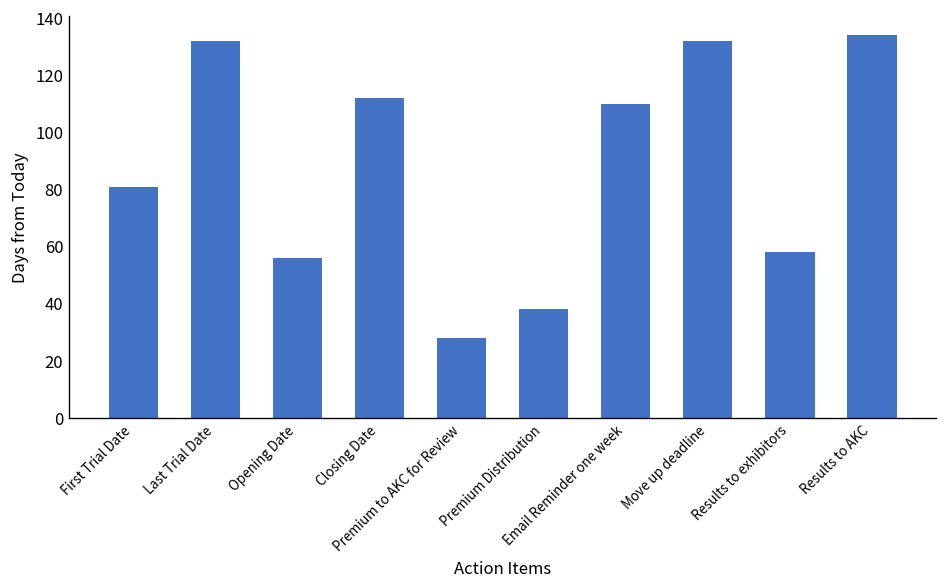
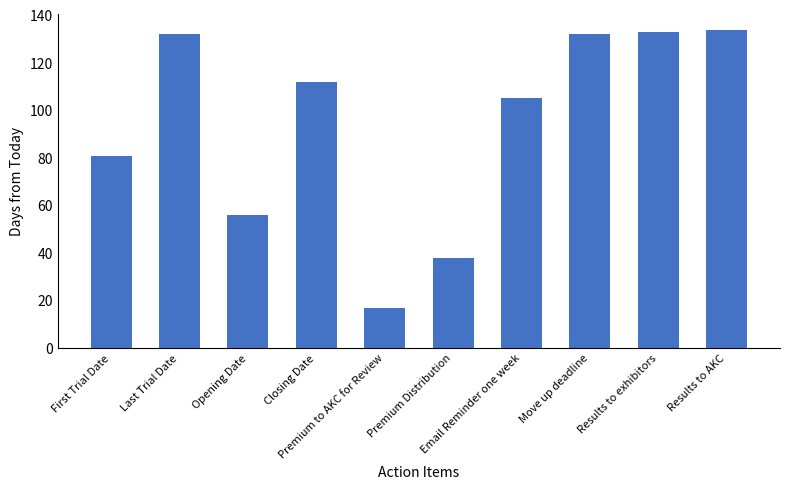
  {
    "First Trial Date": 81,
    "Last Trial Date": 132,
    "Opening Date": 56,
    "Closing Date": 112,
-   "Premium to AKC for Review": 28,
+   "Premium to AKC for Review": 17,
    "Premium Distribution": 38,
-   "Email Reminder one week": 110,
+   "Email Reminder one week": 105,
    "Move up deadline": 132,
-   "Results to exhibitors": 58,
+   "Results to exhibitors": 133,
    "Results to AKC": 134
  }
